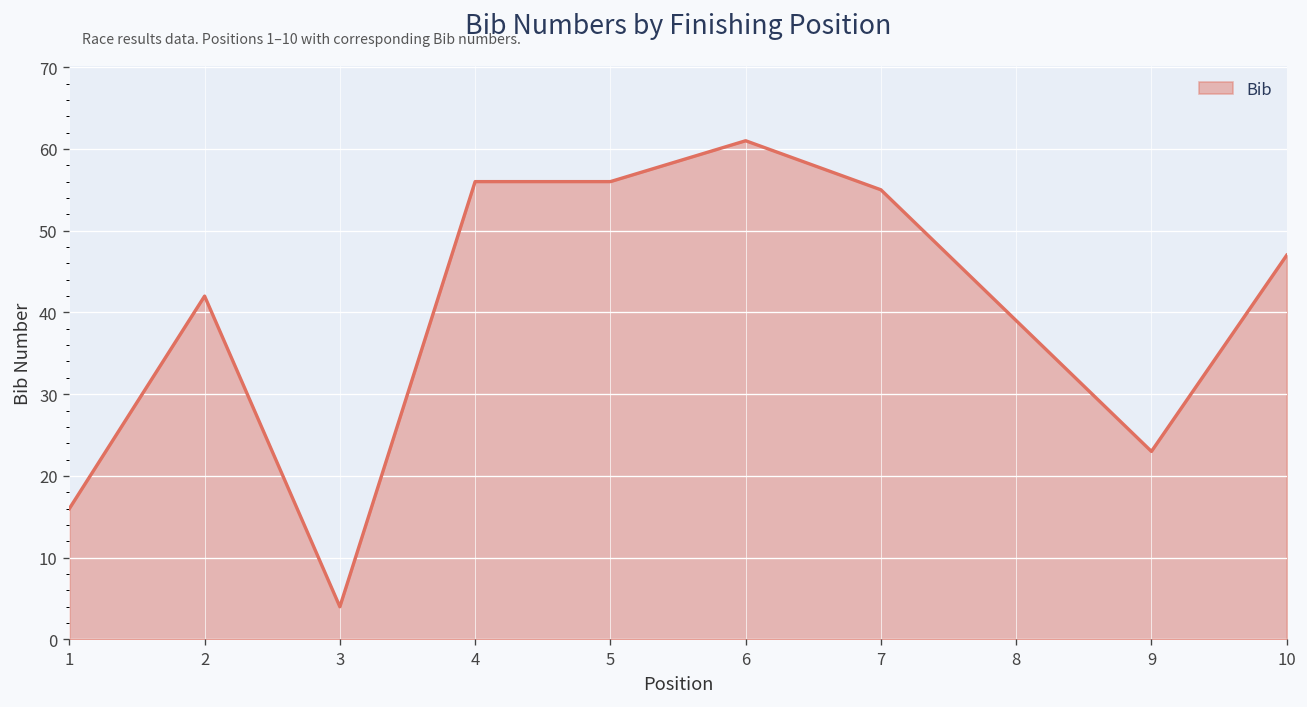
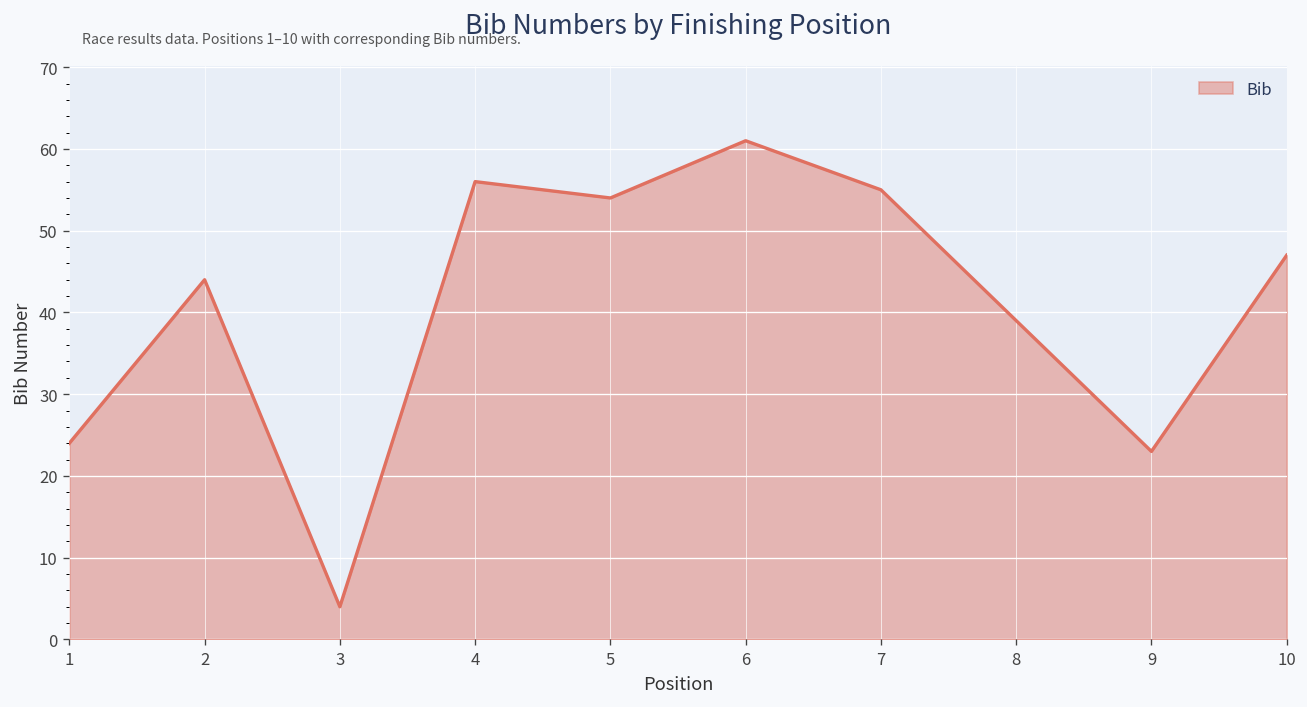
  {
-   "1": 16,
-   "2": 42,
+   "1": 24,
+   "2": 44,
    "3": 4,
    "4": 56,
-   "5": 56,
+   "5": 54,
    "6": 61,
    "7": 55,
    "8": 39,
    "9": 23,
    "10": 47
  }
